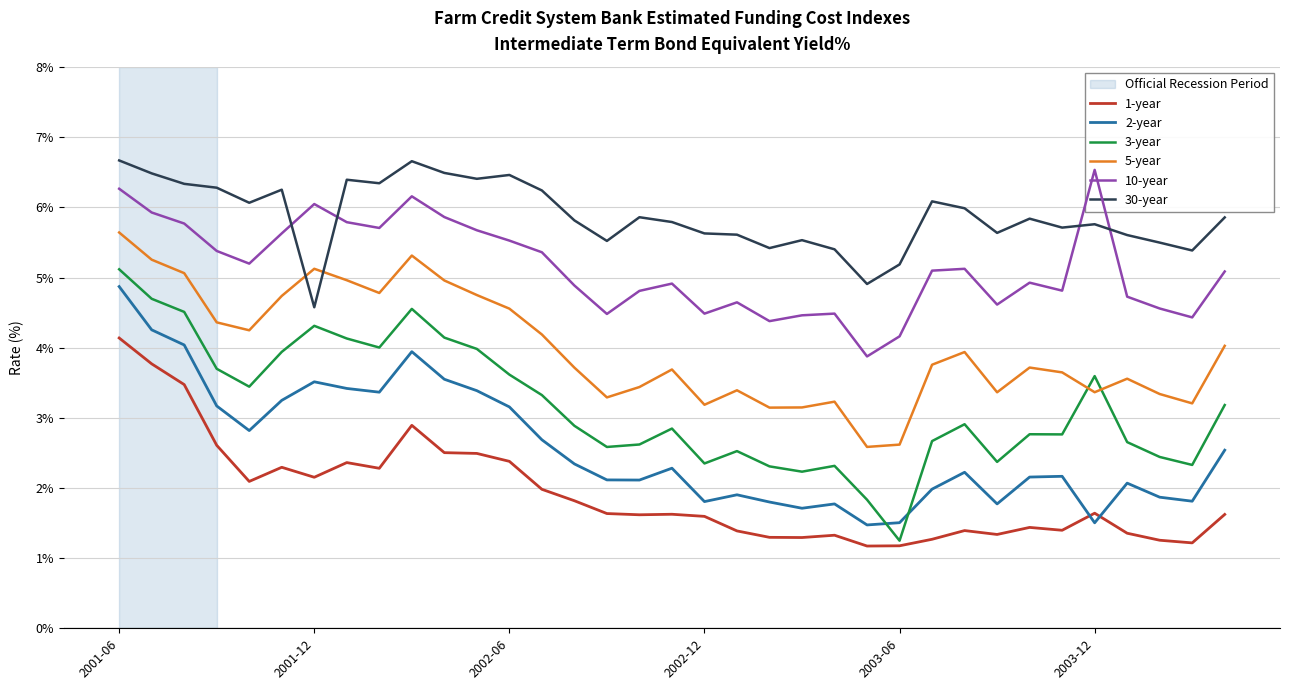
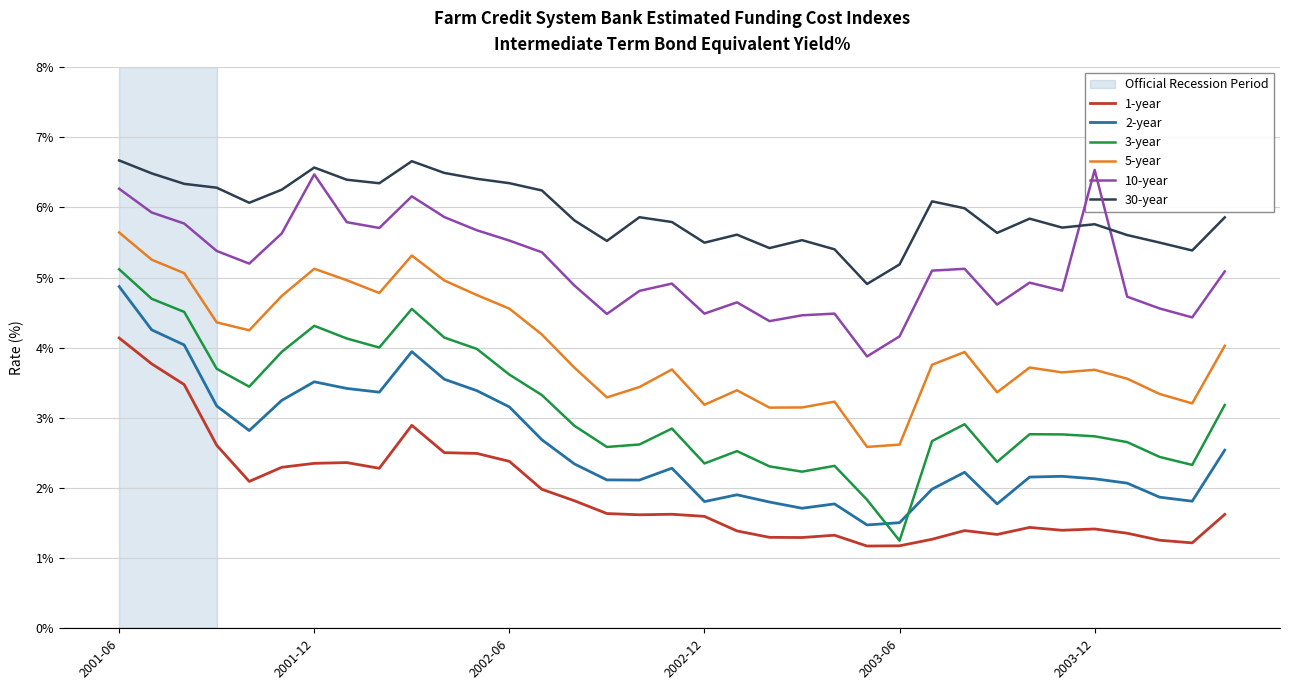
  {
    "1-year": {
      "2001-06": "4.1%",
-     "2001-12": "2.2%",
+     "2001-12": "2.4%",
      "2002-06": "2.4%",
      "2002-12": "1.6%",
      "2003-06": "1.2%",
-     "2003-12": "1.6%"
+     "2003-12": "1.4%"
    },
    "2-year": {
      "2001-06": "4.9%",
      "2001-12": "3.5%",
      "2002-06": "3.2%",
      "2002-12": "1.8%",
      "2003-06": "1.5%",
-     "2003-12": "1.5%"
+     "2003-12": "2.1%"
    },
    "3-year": {
      "2001-06": "5.1%",
      "2001-12": "4.3%",
      "2002-06": "3.6%",
      "2002-12": "2.3%",
      "2003-06": "1.2%",
-     "2003-12": "3.6%"
+     "2003-12": "2.7%"
    },
    "5-year": {
      "2001-06": "5.6%",
      "2001-12": "5.1%",
      "2002-06": "4.6%",
      "2002-12": "3.2%",
      "2003-06": "2.6%",
-     "2003-12": "3.4%"
+     "2003-12": "3.7%"
    },
    "10-year": {
      "2001-06": "6.3%",
-     "2001-12": "6.0%",
+     "2001-12": "6.5%",
      "2002-06": "5.5%",
      "2002-12": "4.5%",
      "2003-06": "4.2%"
    },
    "30-year": {
      "2001-06": "6.7%",
-     "2001-12": "4.6%",
-     "2002-06": "6.5%",
-     "2002-12": "5.6%",
+     "2001-12": "6.6%",
+     "2002-06": "6.3%",
+     "2002-12": "5.5%",
      "2003-06": "5.2%",
      "2003-12": "5.8%"
    }
  }
